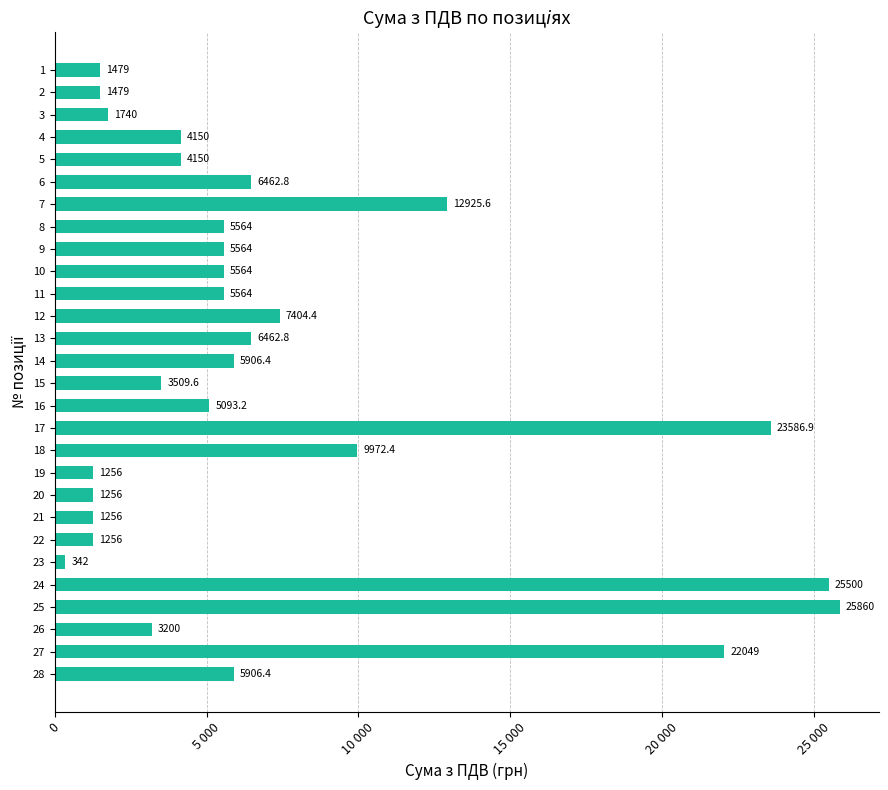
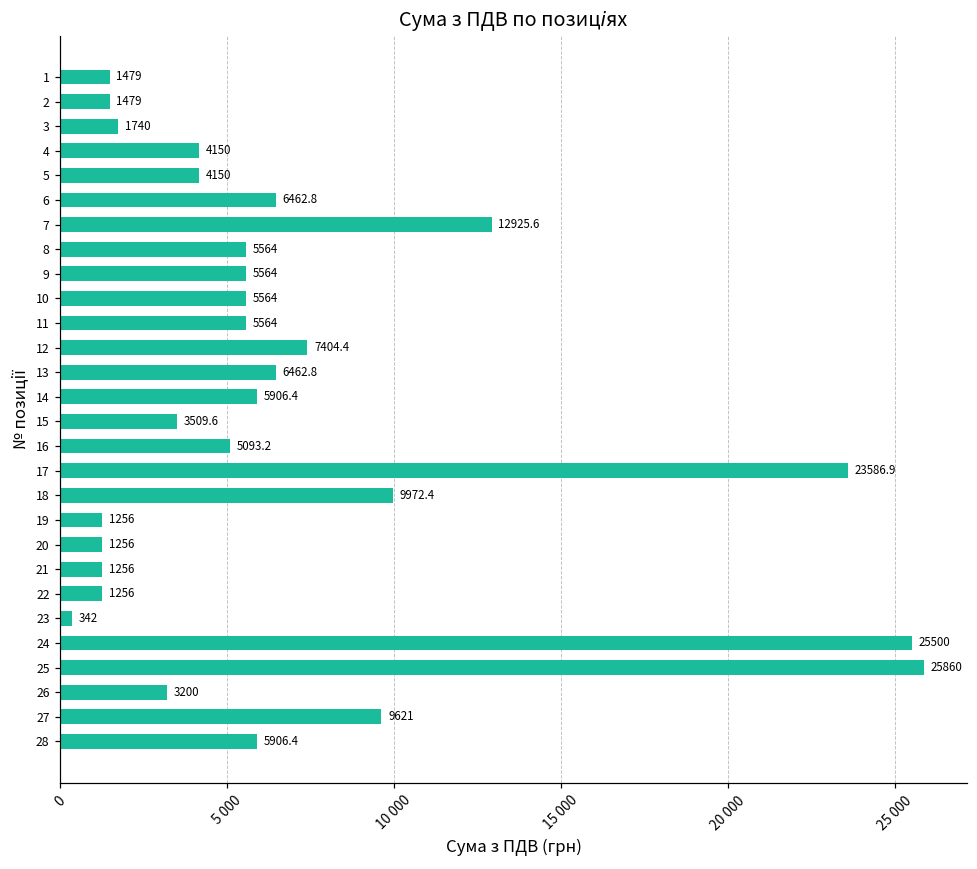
  {
    "1": 1479,
    "2": 1479,
    "3": 1740,
    "4": 4150,
    "5": 4150,
    "6": 6462.8,
    "7": 12925.6,
    "8": 5564,
    "9": 5564,
    "10": 5564,
    "11": 5564,
    "12": 7404.4,
    "13": 6462.8,
    "14": 5906.4,
    "15": 3509.6,
    "16": 5093.2,
    "17": 23586.9,
    "18": 9972.4,
    "19": 1256,
    "20": 1256,
    "21": 1256,
    "22": 1256,
    "23": 342,
    "24": 25500,
    "25": 25860,
    "26": 3200,
-   "27": 22049,
+   "27": 9621,
    "28": 5906.4
  }
